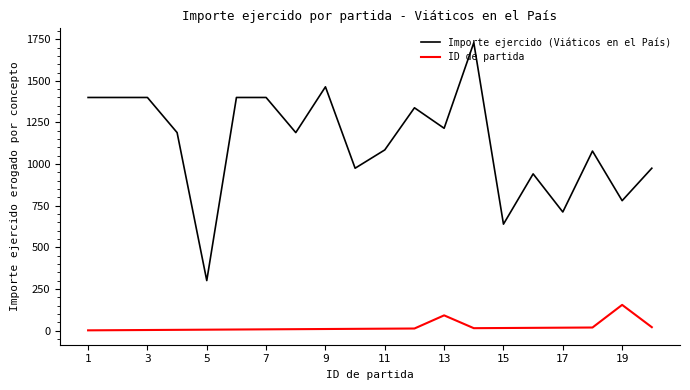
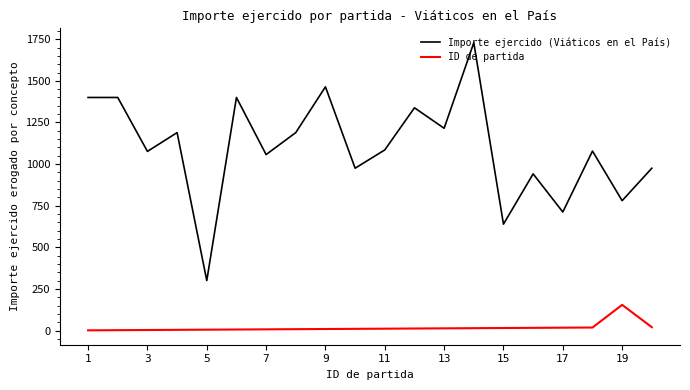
  {
    "Importe ejercido (Viáticos en el País)": {
      "1": 1400,
-     "3": 1400,
+     "3": 1080,
      "5": 300,
-     "7": 1400,
+     "7": 1060,
      "9": 1460,
      "11": 1090,
      "13": 1220,
      "15": 640,
      "17": 710,
      "19": 780
    },
    "ID de partida": {
      "1": 0,
      "3": 0,
      "5": 10,
      "7": 10,
      "9": 10,
      "11": 10,
-     "13": 90,
+     "13": 10,
      "15": 20,
      "17": 20,
      "19": 150
    }
  }
